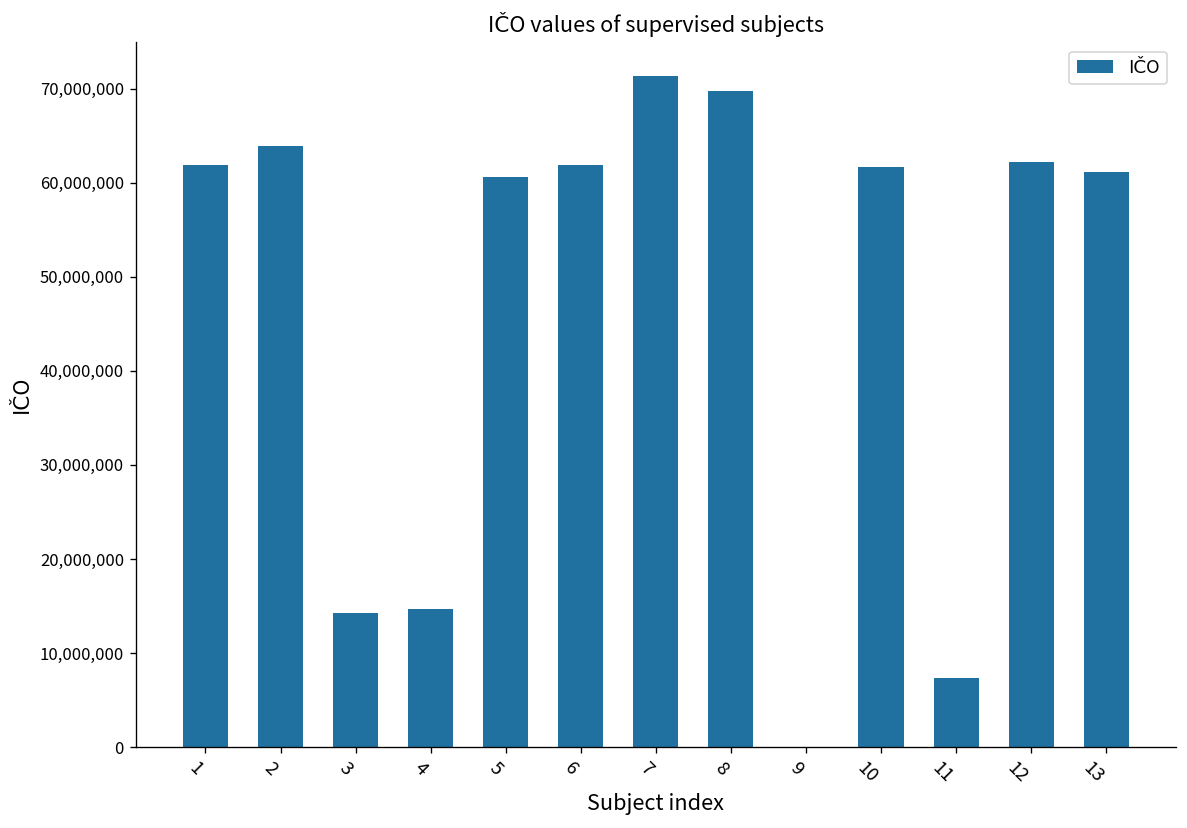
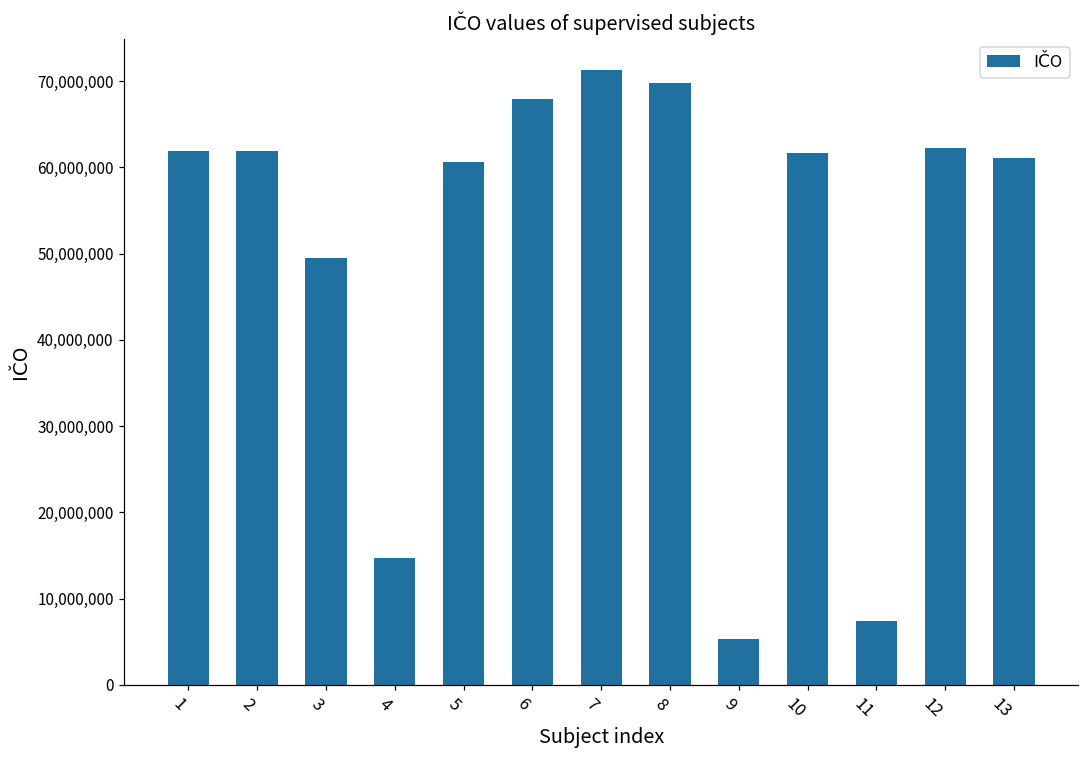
  {
    "1": "62,000,000",
-   "2": "64,000,000",
-   "3": "14,000,000",
+   "2": "62,000,000",
+   "3": "50,000,000",
    "4": "15,000,000",
    "5": "61,000,000",
-   "6": "62,000,000",
+   "6": "68,000,000",
    "7": "71,000,000",
    "8": "70,000,000",
-   "9": "0",
+   "9": "5,000,000",
    "10": "62,000,000",
    "11": "7,000,000",
    "12": "62,000,000",
    "13": "61,000,000"
  }
